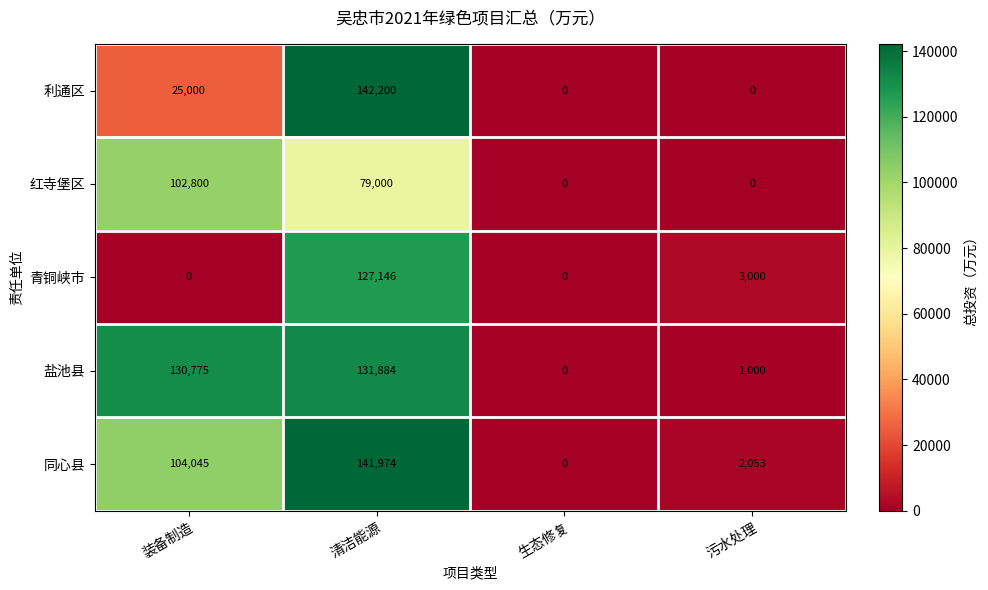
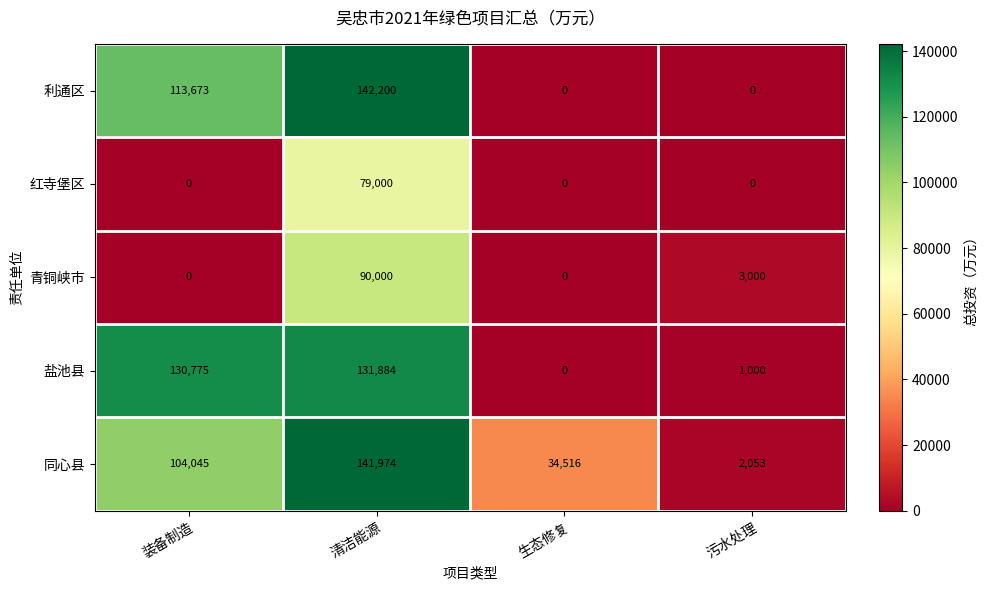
  {
    "利通区": {
-     "装备制造": "25,000",
+     "装备制造": "113,673",
      "清洁能源": "142,200",
      "生态修复": "0",
      "污水处理": "0"
    },
    "红寺堡区": {
-     "装备制造": "102,800",
+     "装备制造": "0",
      "清洁能源": "79,000",
      "生态修复": "0",
      "污水处理": "0"
    },
    "青铜峡市": {
      "装备制造": "0",
-     "清洁能源": "127,146",
+     "清洁能源": "90,000",
      "生态修复": "0",
      "污水处理": "3,000"
    },
    "盐池县": {
      "装备制造": "130,775",
      "清洁能源": "131,884",
      "生态修复": "0",
      "污水处理": "1,000"
    },
    "同心县": {
      "装备制造": "104,045",
      "清洁能源": "141,974",
-     "生态修复": "0",
+     "生态修复": "34,516",
      "污水处理": "2,053"
    }
  }
